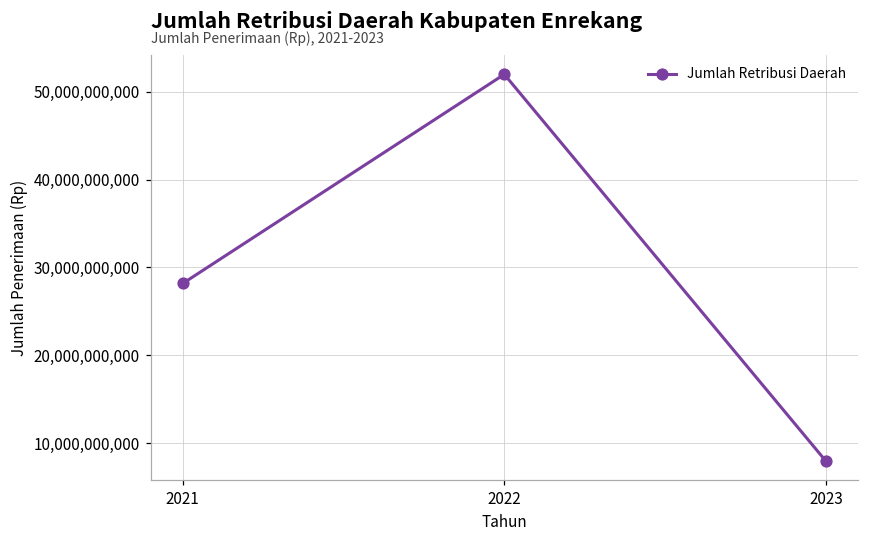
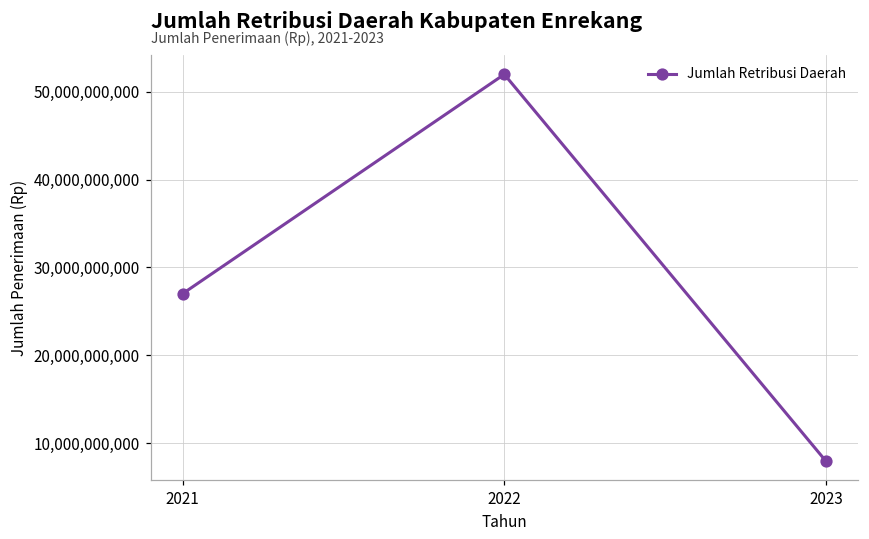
  {
-   "2021": "28,000,000,000",
+   "2021": "27,000,000,000",
    "2022": "52,000,000,000",
    "2023": "8,000,000,000"
  }
